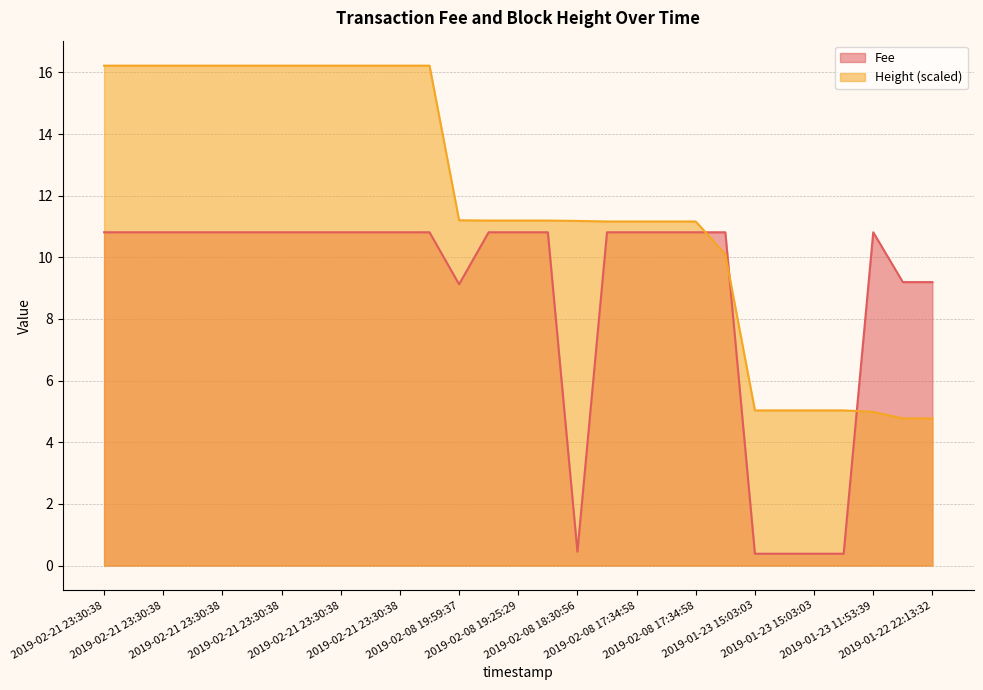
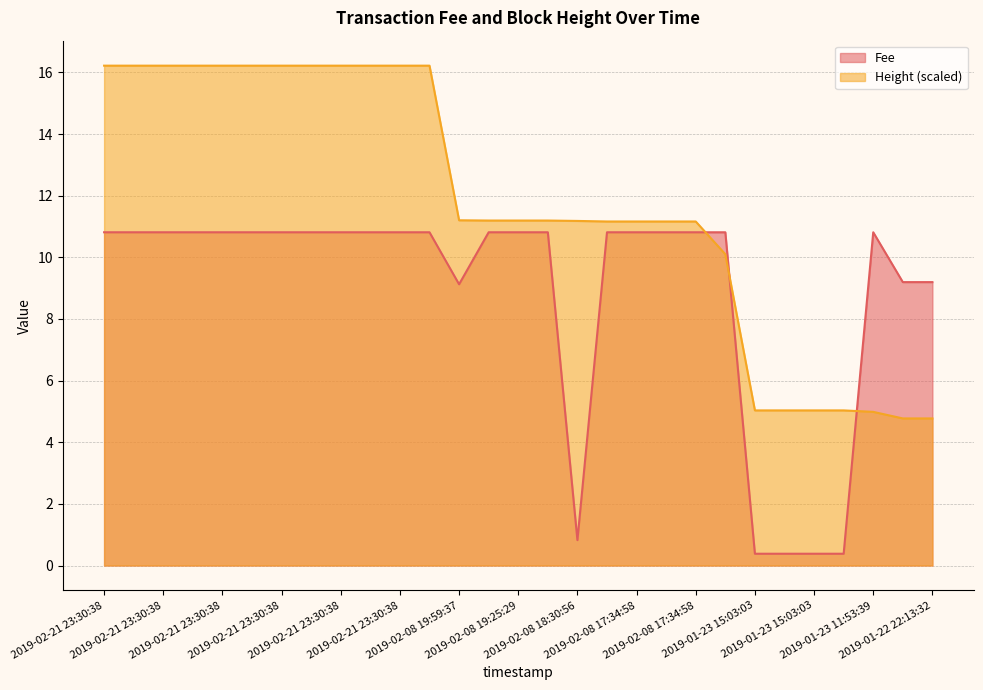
  {
    "Fee": {
      "2019-02-08 19:59:37": 9.1,
-     "2019-02-08 18:30:56": 0.4,
+     "2019-02-08 18:30:56": 0.8,
      "2019-01-23 11:53:39": 10.8
    },
    "Height (scaled)": {
      "2019-02-08 19:59:37": 11.2,
      "2019-02-08 18:30:56": 11.2,
      "2019-01-23 11:53:39": 5.0
    }
  }
